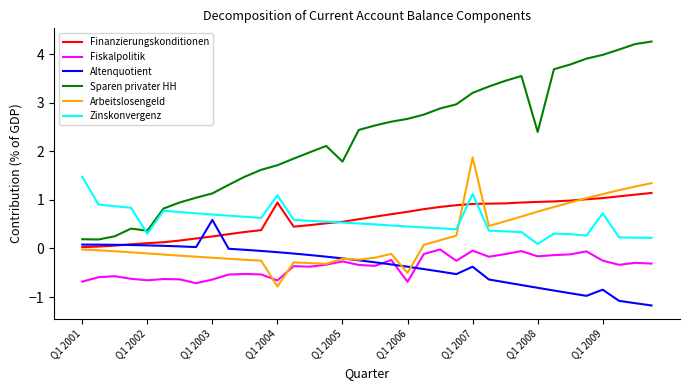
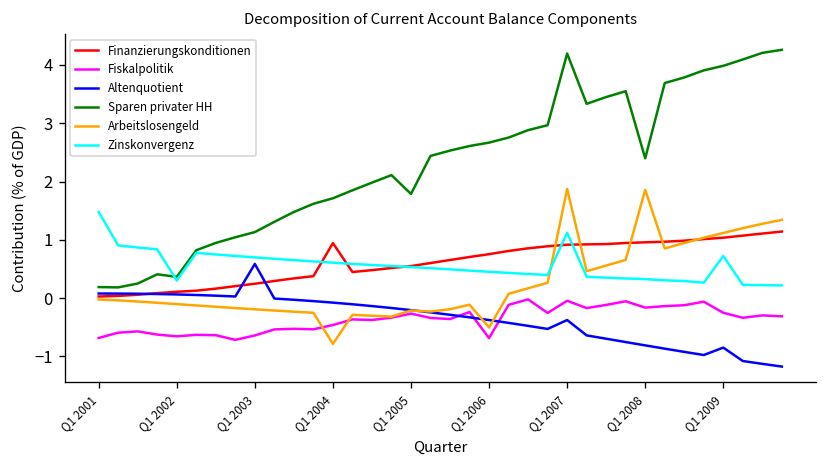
  {
    "Finanzierungskonditionen": {
      "Q1 2003": 0.2,
      "Q1 2004": 0.9,
      "Q1 2006": 0.8,
      "Q1 2007": 0.9,
      "Q1 2008": 1.0,
      "Q1 2009": 1.0
    },
    "Fiskalpolitik": {
      "Q1 2001": -0.7,
      "Q1 2002": -0.7,
      "Q1 2003": -0.6,
-     "Q1 2004": -0.7,
+     "Q1 2004": -0.5,
      "Q1 2005": -0.3,
      "Q1 2006": -0.7,
      "Q1 2007": 0.0,
      "Q1 2008": -0.2,
      "Q1 2009": -0.3
    },
    "Altenquotient": {
      "Q1 2003": 0.6,
      "Q1 2004": -0.1,
      "Q1 2006": -0.4,
      "Q1 2007": -0.4,
      "Q1 2008": -0.8,
      "Q1 2009": -0.8
    },
    "Sparen privater HH": {
      "Q1 2001": 0.2,
      "Q1 2002": 0.4,
      "Q1 2003": 1.1,
      "Q1 2004": 1.7,
      "Q1 2005": 1.8,
      "Q1 2006": 2.7,
-     "Q1 2007": 3.2,
+     "Q1 2007": 4.2,
      "Q1 2008": 2.4,
      "Q1 2009": 4.0
    },
    "Arbeitslosengeld": {
      "Q1 2002": -0.1,
      "Q1 2003": -0.2,
      "Q1 2004": -0.8,
      "Q1 2006": -0.5,
      "Q1 2007": 1.9,
-     "Q1 2008": 0.8,
+     "Q1 2008": 1.9,
      "Q1 2009": 1.1
    },
    "Zinskonvergenz": {
      "Q1 2001": 1.5,
      "Q1 2002": 0.3,
      "Q1 2003": 0.7,
-     "Q1 2004": 1.1,
+     "Q1 2004": 0.6,
      "Q1 2006": 0.5,
      "Q1 2007": 1.1,
-     "Q1 2008": 0.1,
+     "Q1 2008": 0.3,
      "Q1 2009": 0.7
    }
  }
